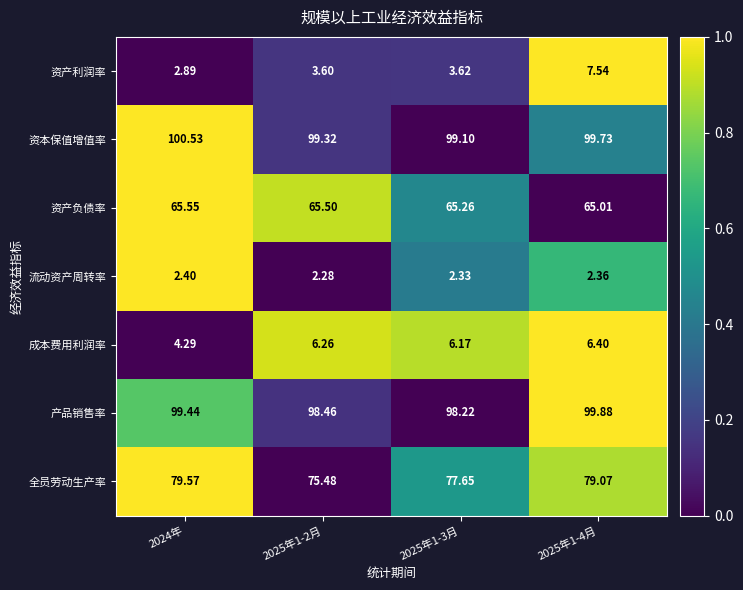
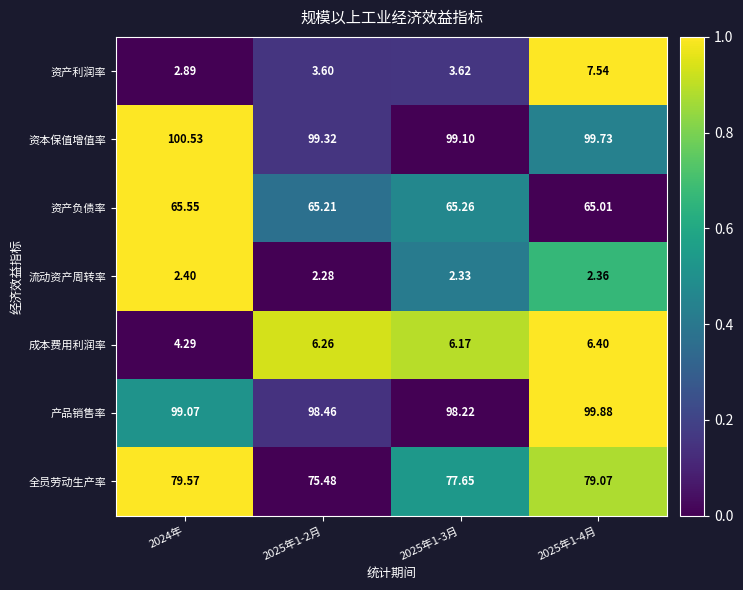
  {
    "资产利润率": {
      "2024年": 2.89,
      "2025年1-2月": 3.60,
      "2025年1-3月": 3.62,
      "2025年1-4月": 7.54
    },
    "资本保值增值率": {
      "2024年": 100.53,
      "2025年1-2月": 99.32,
      "2025年1-3月": 99.10,
      "2025年1-4月": 99.73
    },
    "资产负债率": {
      "2024年": 65.55,
-     "2025年1-2月": 65.50,
+     "2025年1-2月": 65.21,
      "2025年1-3月": 65.26,
      "2025年1-4月": 65.01
    },
    "流动资产周转率": {
      "2024年": 2.40,
      "2025年1-2月": 2.28,
      "2025年1-3月": 2.33,
      "2025年1-4月": 2.36
    },
    "成本费用利润率": {
      "2024年": 4.29,
      "2025年1-2月": 6.26,
      "2025年1-3月": 6.17,
      "2025年1-4月": 6.40
    },
    "产品销售率": {
-     "2024年": 99.44,
+     "2024年": 99.07,
      "2025年1-2月": 98.46,
      "2025年1-3月": 98.22,
      "2025年1-4月": 99.88
    },
    "全员劳动生产率": {
      "2024年": 79.57,
      "2025年1-2月": 75.48,
      "2025年1-3月": 77.65,
      "2025年1-4月": 79.07
    }
  }
